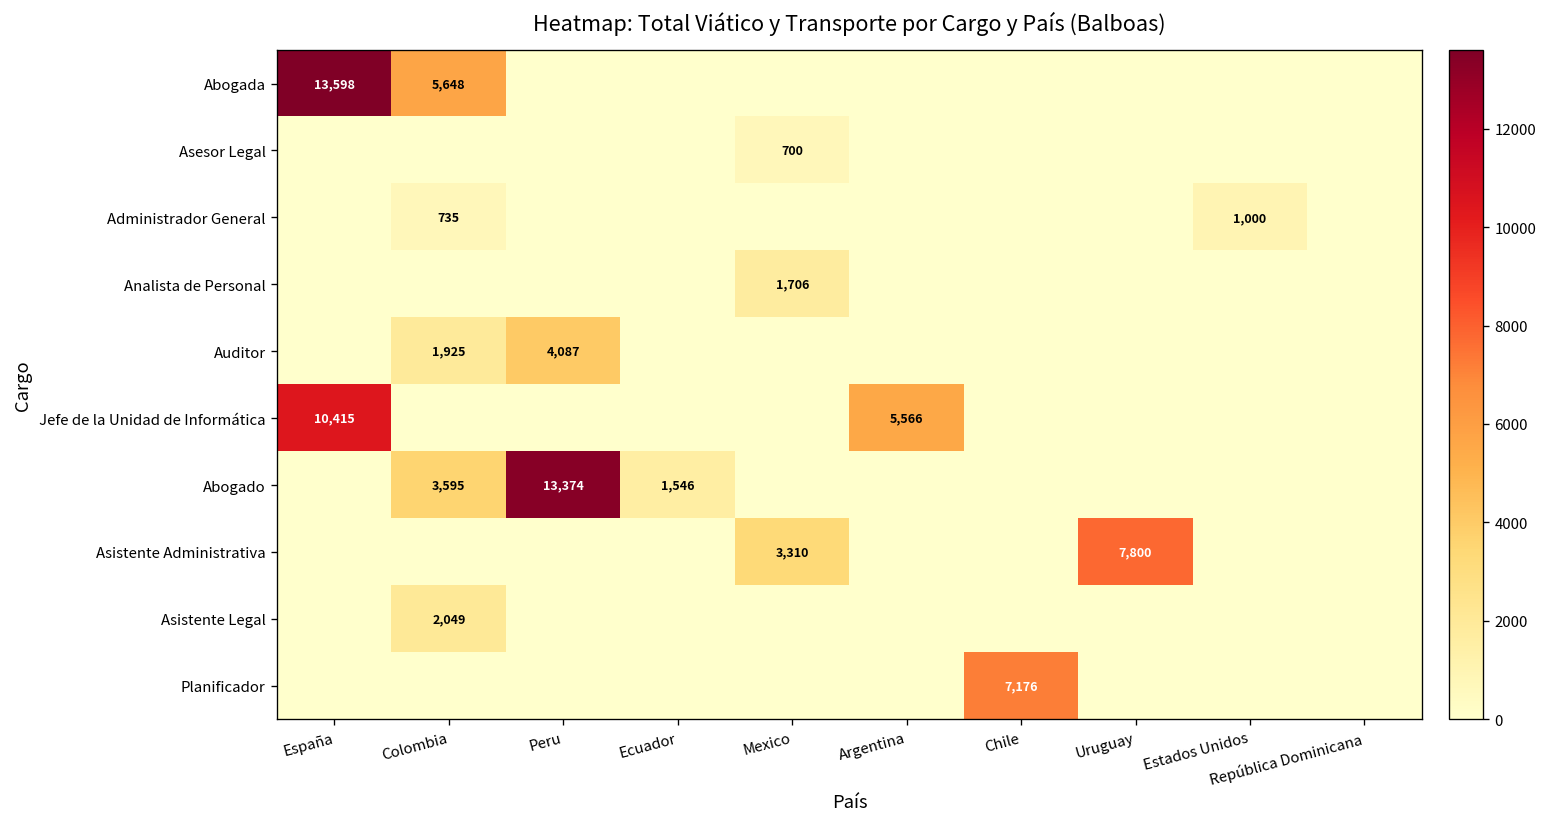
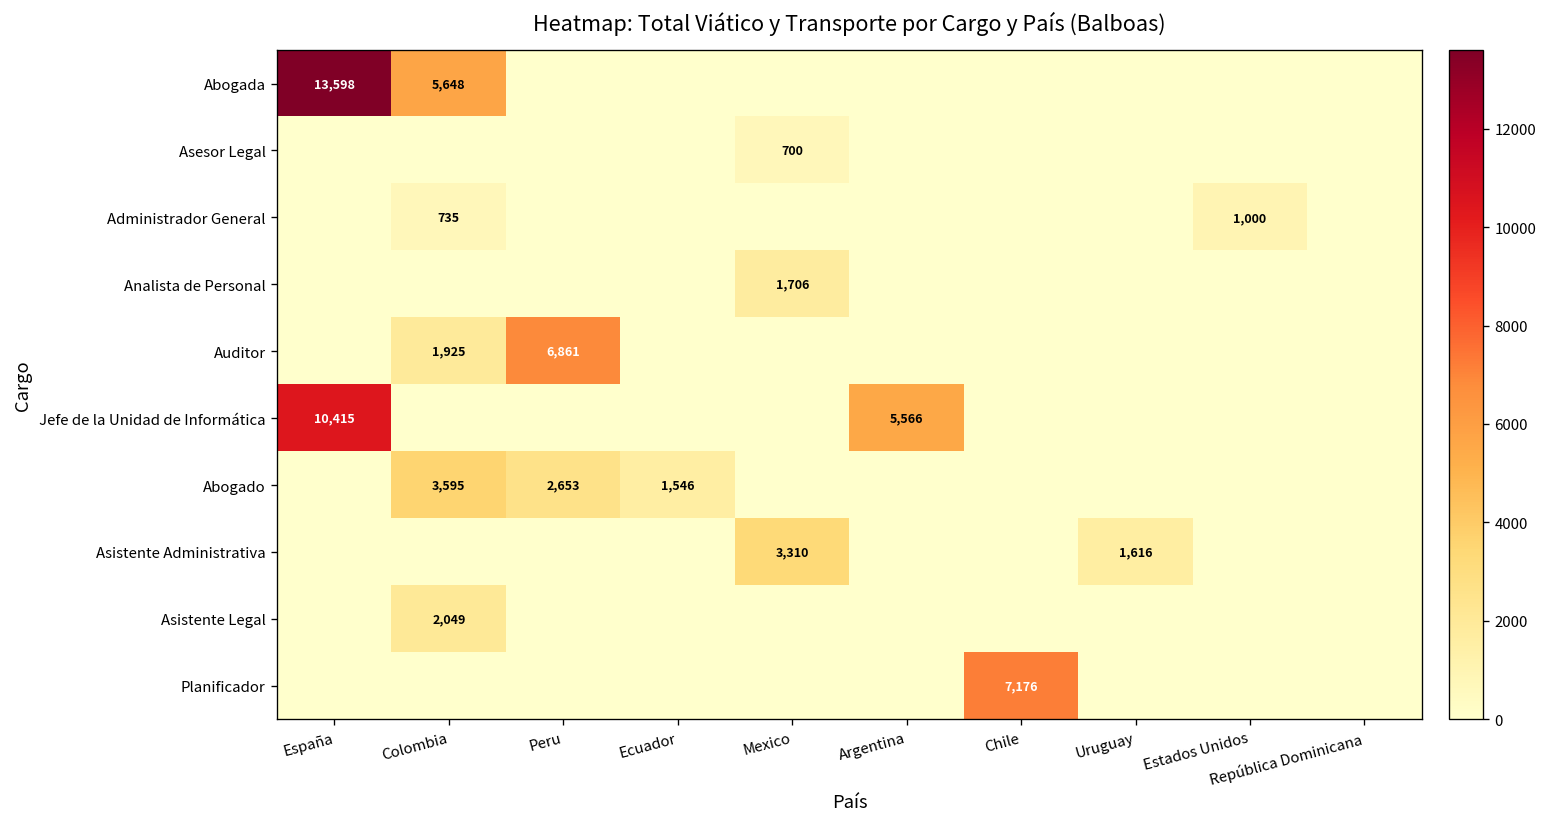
  {
    "Abogada": {
      "España": "13,598",
      "Colombia": "5,648"
    },
    "Asesor Legal": {
      "Mexico": "700"
    },
    "Administrador General": {
      "Colombia": "735",
      "Estados Unidos": "1,000"
    },
    "Analista de Personal": {
      "Mexico": "1,706"
    },
    "Auditor": {
      "Colombia": "1,925",
-     "Peru": "4,087"
+     "Peru": "6,861"
    },
    "Jefe de la Unidad de Informática": {
      "España": "10,415",
      "Argentina": "5,566"
    },
    "Abogado": {
      "Colombia": "3,595",
-     "Peru": "13,374",
+     "Peru": "2,653",
      "Ecuador": "1,546"
    },
    "Asistente Administrativa": {
      "Mexico": "3,310",
-     "Uruguay": "7,800"
+     "Uruguay": "1,616"
    },
    "Asistente Legal": {
      "Colombia": "2,049"
    },
    "Planificador": {
      "Chile": "7,176"
    }
  }
